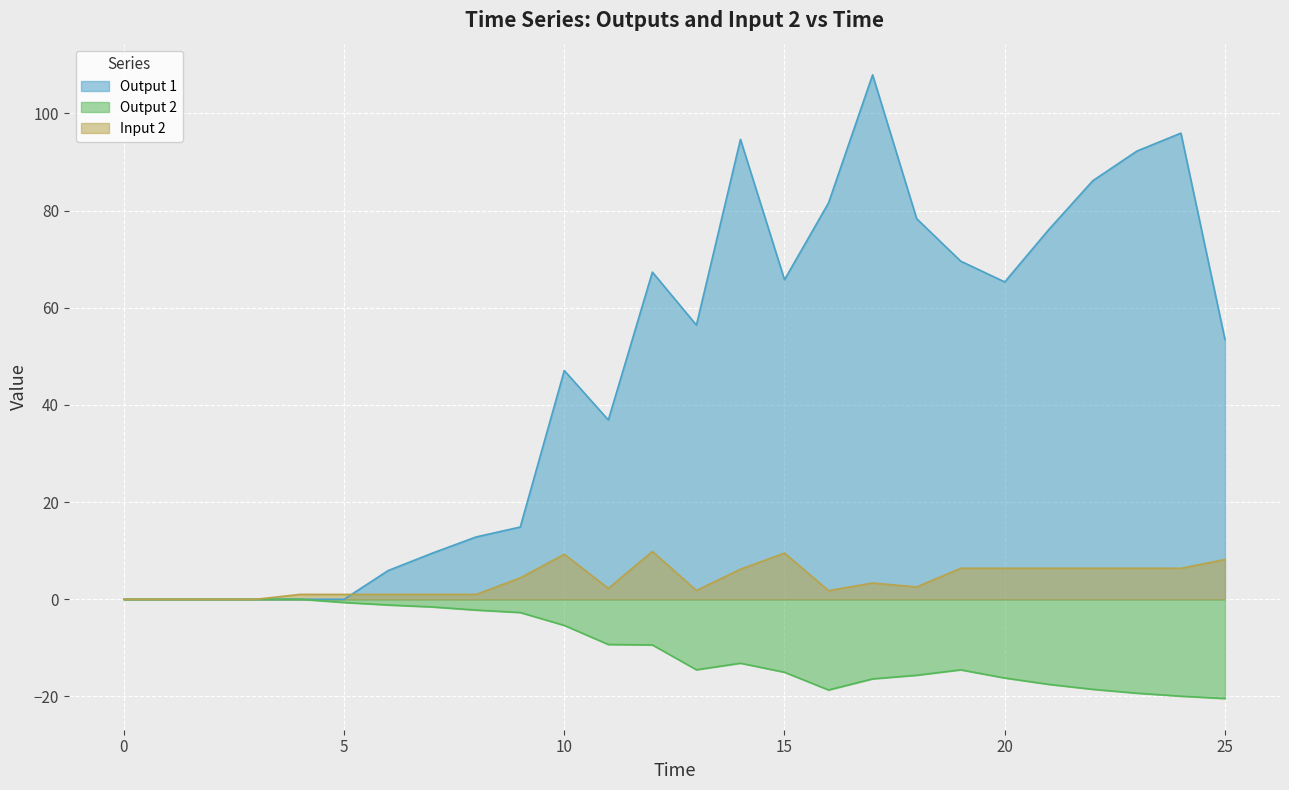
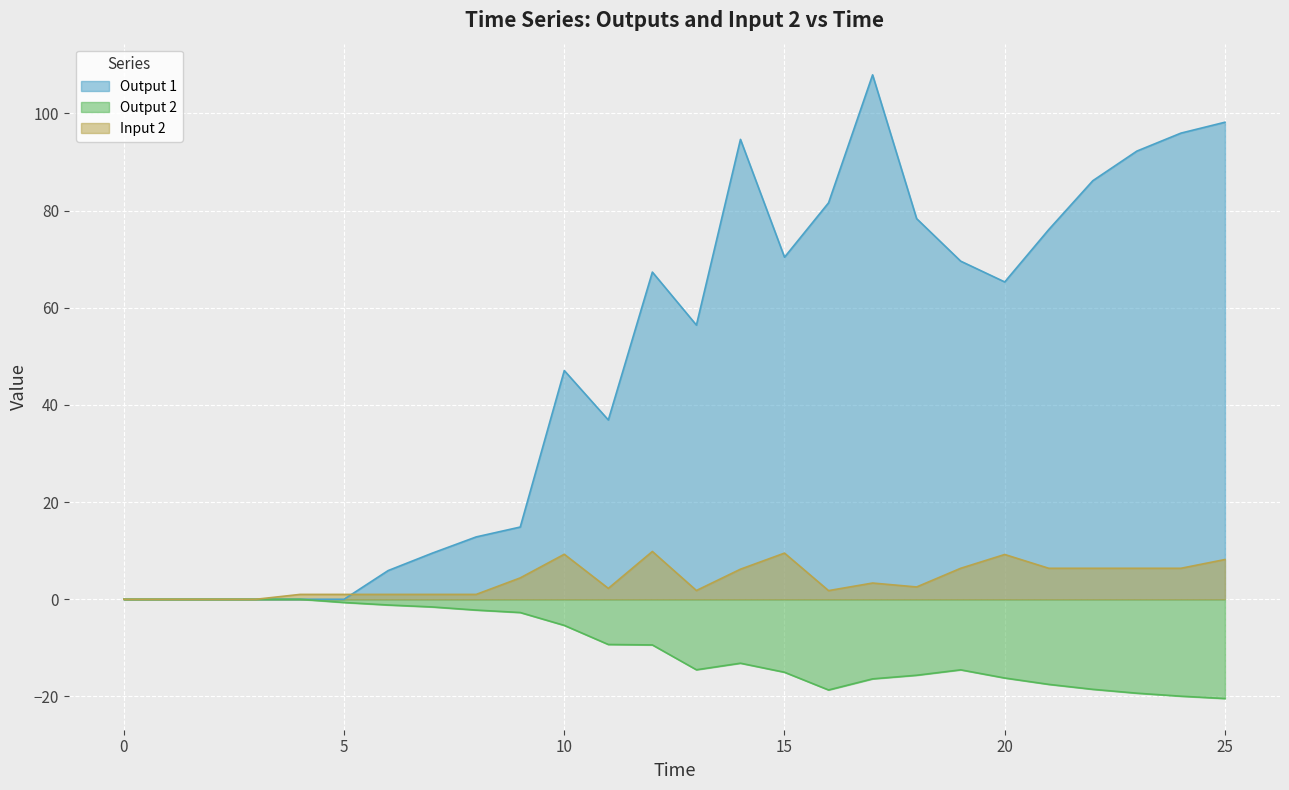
  {
    "Output 1": {
      "10": 47,
-     "15": 66,
+     "15": 70,
      "20": 65,
-     "25": 53
+     "25": 98
    },
    "Input 2": {
      "5": 1,
      "10": 9,
      "15": 10,
-     "20": 6,
+     "20": 9,
      "25": 8
    }
  }
